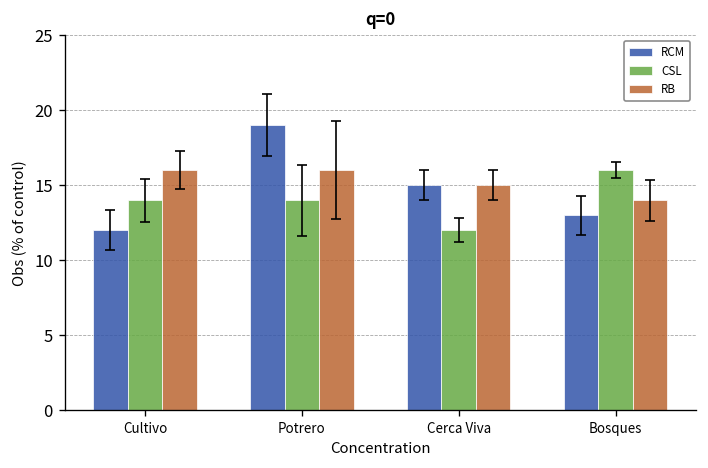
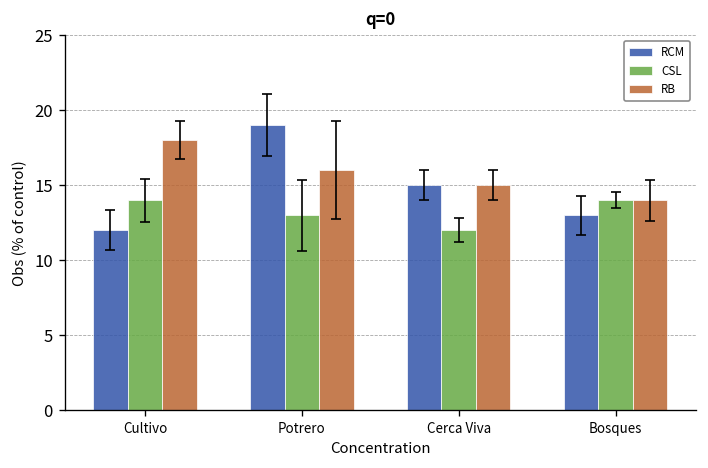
  {
    "CSL": {
      "Cultivo": 14,
-     "Potrero": 14,
+     "Potrero": 13,
      "Cerca Viva": 12,
-     "Bosques": 16
+     "Bosques": 14
    },
    "RB": {
-     "Cultivo": 16,
+     "Cultivo": 18,
      "Potrero": 16,
      "Cerca Viva": 15,
      "Bosques": 14
    }
  }
